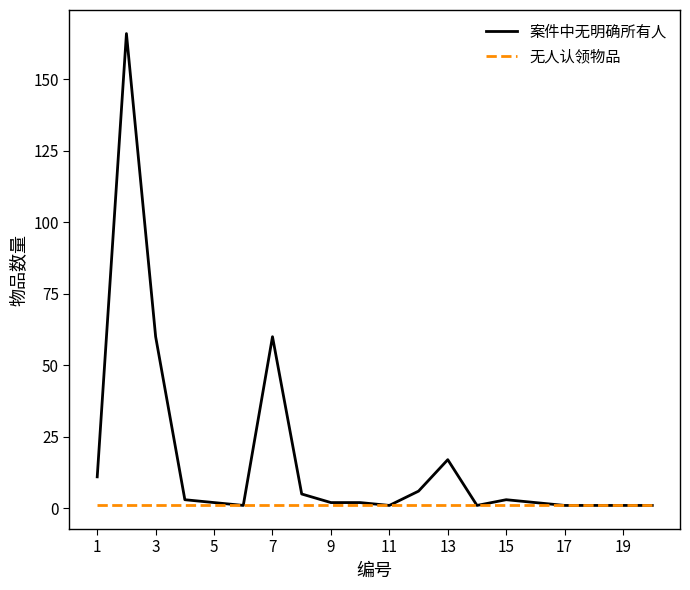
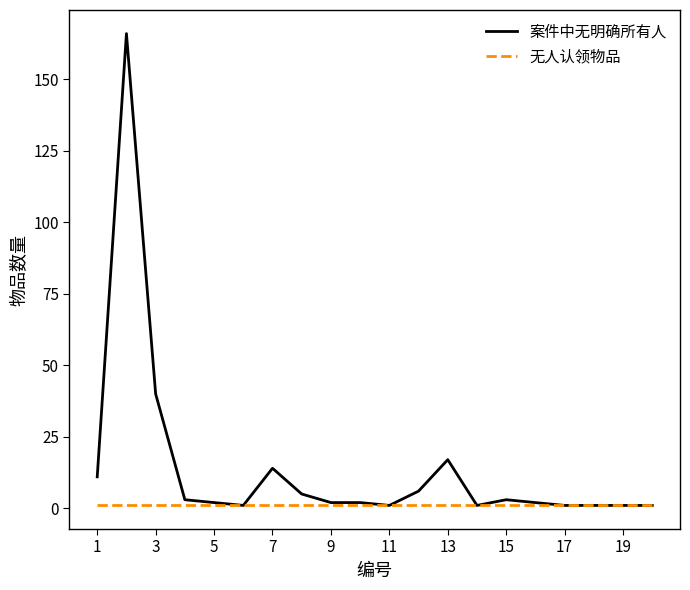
  {
    "案件中无明确所有人": {
      "1": 11,
-     "3": 60,
+     "3": 40,
      "5": 2,
-     "7": 60,
+     "7": 14,
      "9": 2,
      "13": 17,
      "15": 3
    },
    "无人认领物品": {
      "1": 1,
      "3": 1,
      "5": 1,
      "7": 1,
      "9": 1,
      "13": 1,
      "15": 1
    }
  }
